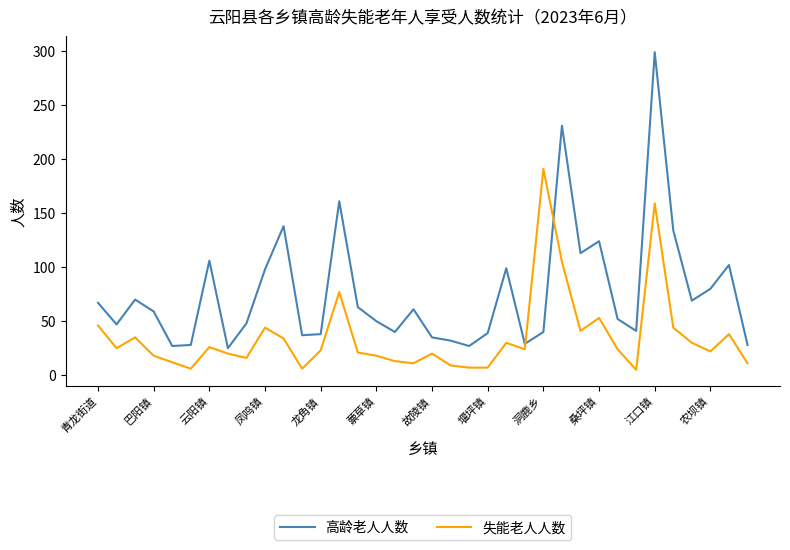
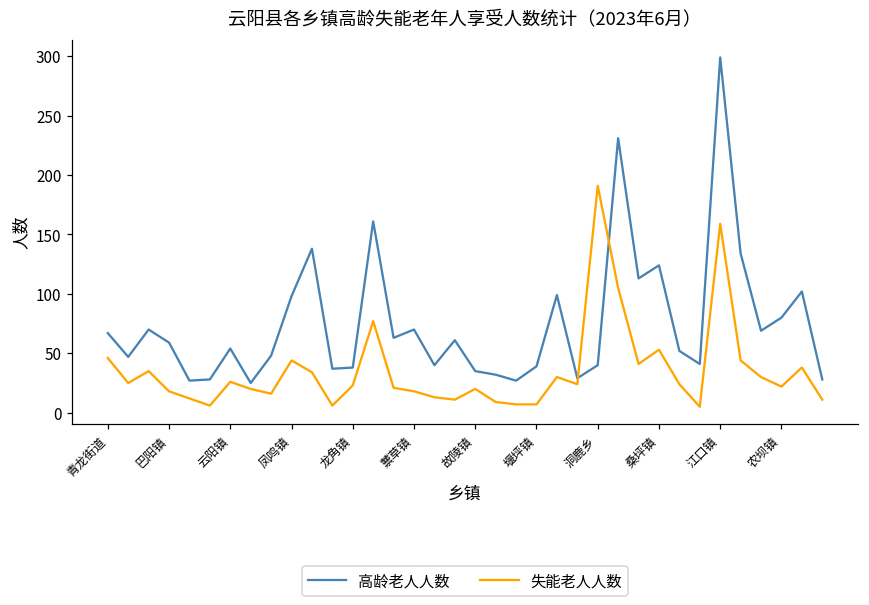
  {
    "高龄老人人数": {
      "青龙街道": 67,
      "巴阳镇": 59,
-     "云阳镇": 106,
+     "云阳镇": 54,
      "凤鸣镇": 98,
      "龙角镇": 38,
-     "蔈草镇": 50,
+     "蔈草镇": 70,
      "故陵镇": 35,
      "堰坪镇": 39,
      "洞鹿乡": 40,
      "桑坪镇": 124,
      "江口镇": 299,
      "农坝镇": 80
    },
    "失能老人人数": {
      "青龙街道": 46,
      "巴阳镇": 18,
      "云阳镇": 26,
      "凤鸣镇": 44,
      "龙角镇": 23,
      "蔈草镇": 18,
      "故陵镇": 20,
      "堰坪镇": 7,
      "洞鹿乡": 191,
      "桑坪镇": 53,
      "江口镇": 159,
      "农坝镇": 22
    }
  }
